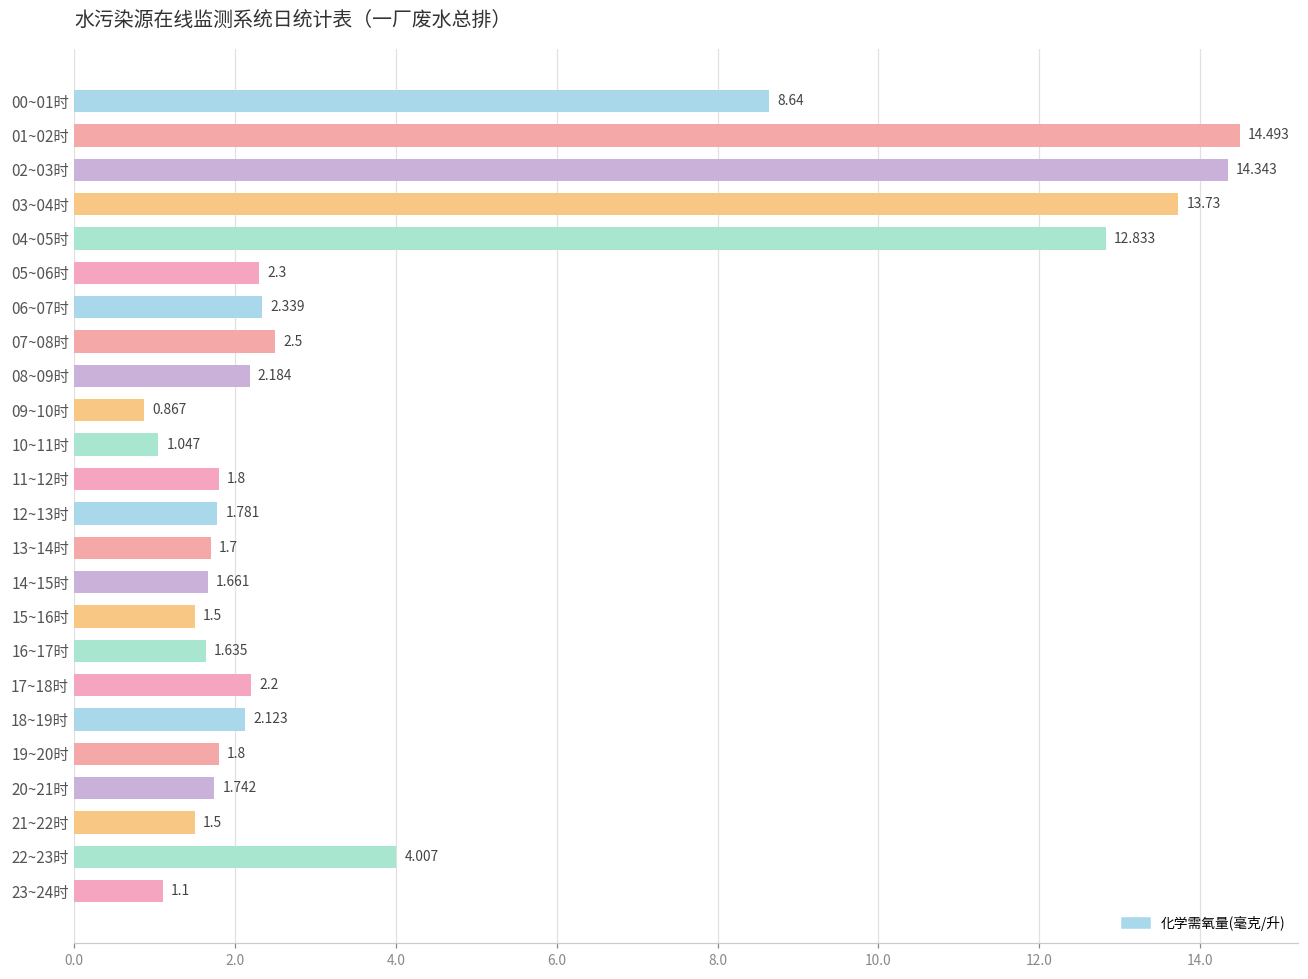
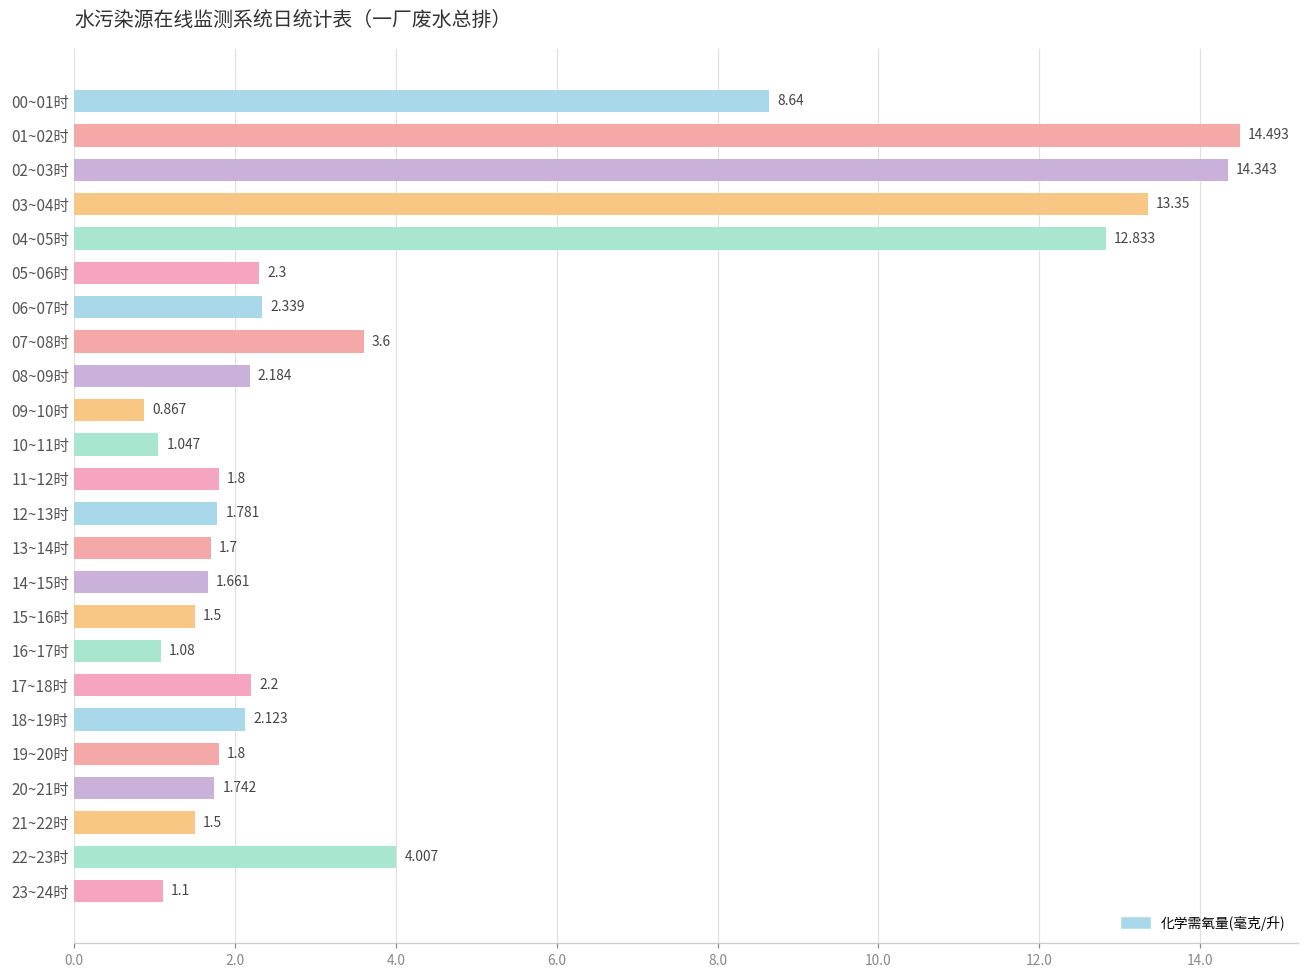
  {
    "00~01时": 8.64,
    "01~02时": 14.493,
    "02~03时": 14.343,
-   "03~04时": 13.73,
+   "03~04时": 13.35,
    "04~05时": 12.833,
    "05~06时": 2.3,
    "06~07时": 2.339,
-   "07~08时": 2.5,
+   "07~08时": 3.6,
    "08~09时": 2.184,
    "09~10时": 0.867,
    "10~11时": 1.047,
    "11~12时": 1.8,
    "12~13时": 1.781,
    "13~14时": 1.7,
    "14~15时": 1.661,
    "15~16时": 1.5,
-   "16~17时": 1.635,
+   "16~17时": 1.08,
    "17~18时": 2.2,
    "18~19时": 2.123,
    "19~20时": 1.8,
    "20~21时": 1.742,
    "21~22时": 1.5,
    "22~23时": 4.007,
    "23~24时": 1.1
  }
